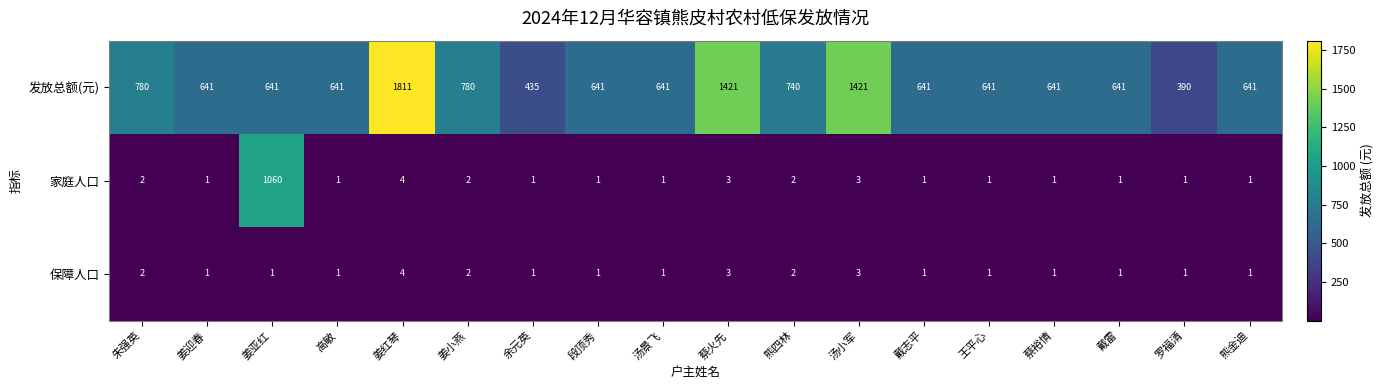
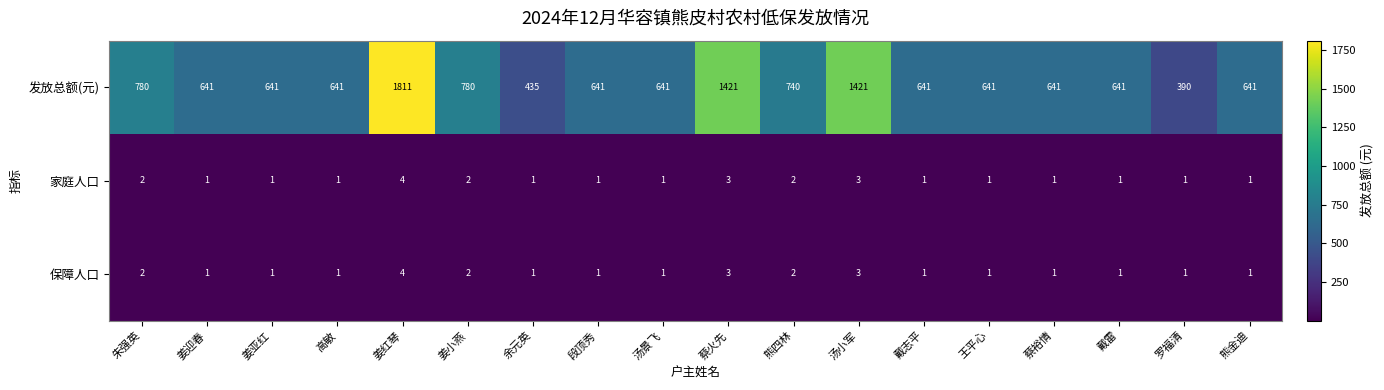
  {
    "发放总额(元)": {
      "朱强英": 780,
      "姜迎春": 641,
      "姜亚红": 641,
      "高敏": 641,
      "姜红琴": 1811,
      "姜小燕": 780,
      "余元英": 435,
      "段顶秀": 641,
      "汤景飞": 641,
      "蔡火先": 1421,
      "熊四林": 740,
      "汤小军": 1421,
      "戴志平": 641,
      "王平心": 641,
      "蔡裕情": 641,
      "戴雷": 641,
      "罗福清": 390,
      "熊金迪": 641
    },
    "家庭人口": {
      "朱强英": 2,
      "姜迎春": 1,
-     "姜亚红": 1060,
+     "姜亚红": 1,
      "高敏": 1,
      "姜红琴": 4,
      "姜小燕": 2,
      "余元英": 1,
      "段顶秀": 1,
      "汤景飞": 1,
      "蔡火先": 3,
      "熊四林": 2,
      "汤小军": 3,
      "戴志平": 1,
      "王平心": 1,
      "蔡裕情": 1,
      "戴雷": 1,
      "罗福清": 1,
      "熊金迪": 1
    },
    "保障人口": {
      "朱强英": 2,
      "姜迎春": 1,
      "姜亚红": 1,
      "高敏": 1,
      "姜红琴": 4,
      "姜小燕": 2,
      "余元英": 1,
      "段顶秀": 1,
      "汤景飞": 1,
      "蔡火先": 3,
      "熊四林": 2,
      "汤小军": 3,
      "戴志平": 1,
      "王平心": 1,
      "蔡裕情": 1,
      "戴雷": 1,
      "罗福清": 1,
      "熊金迪": 1
    }
  }
